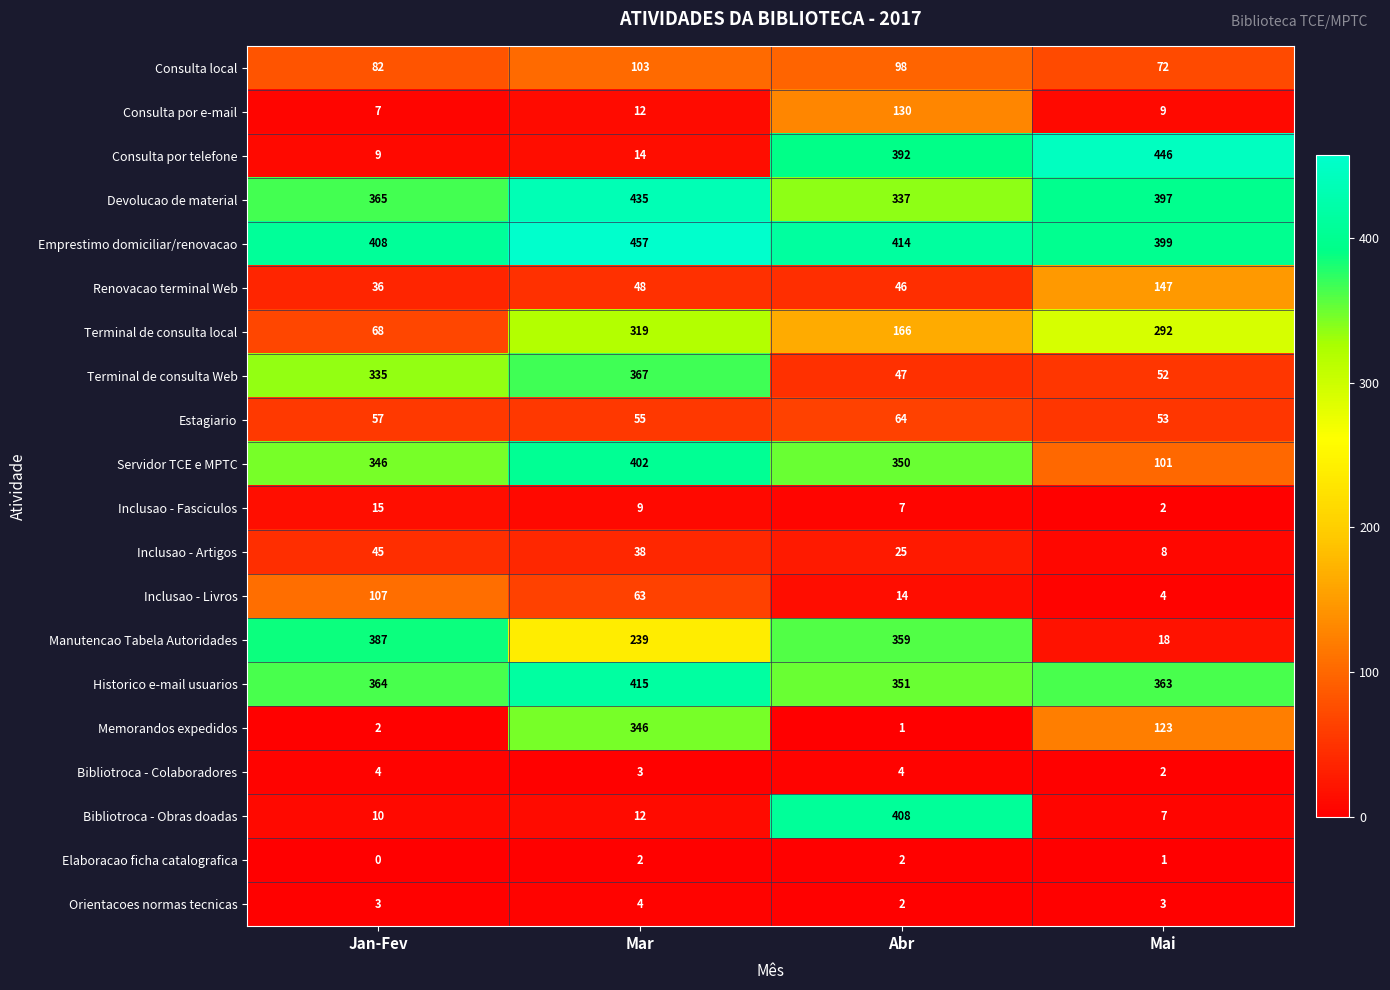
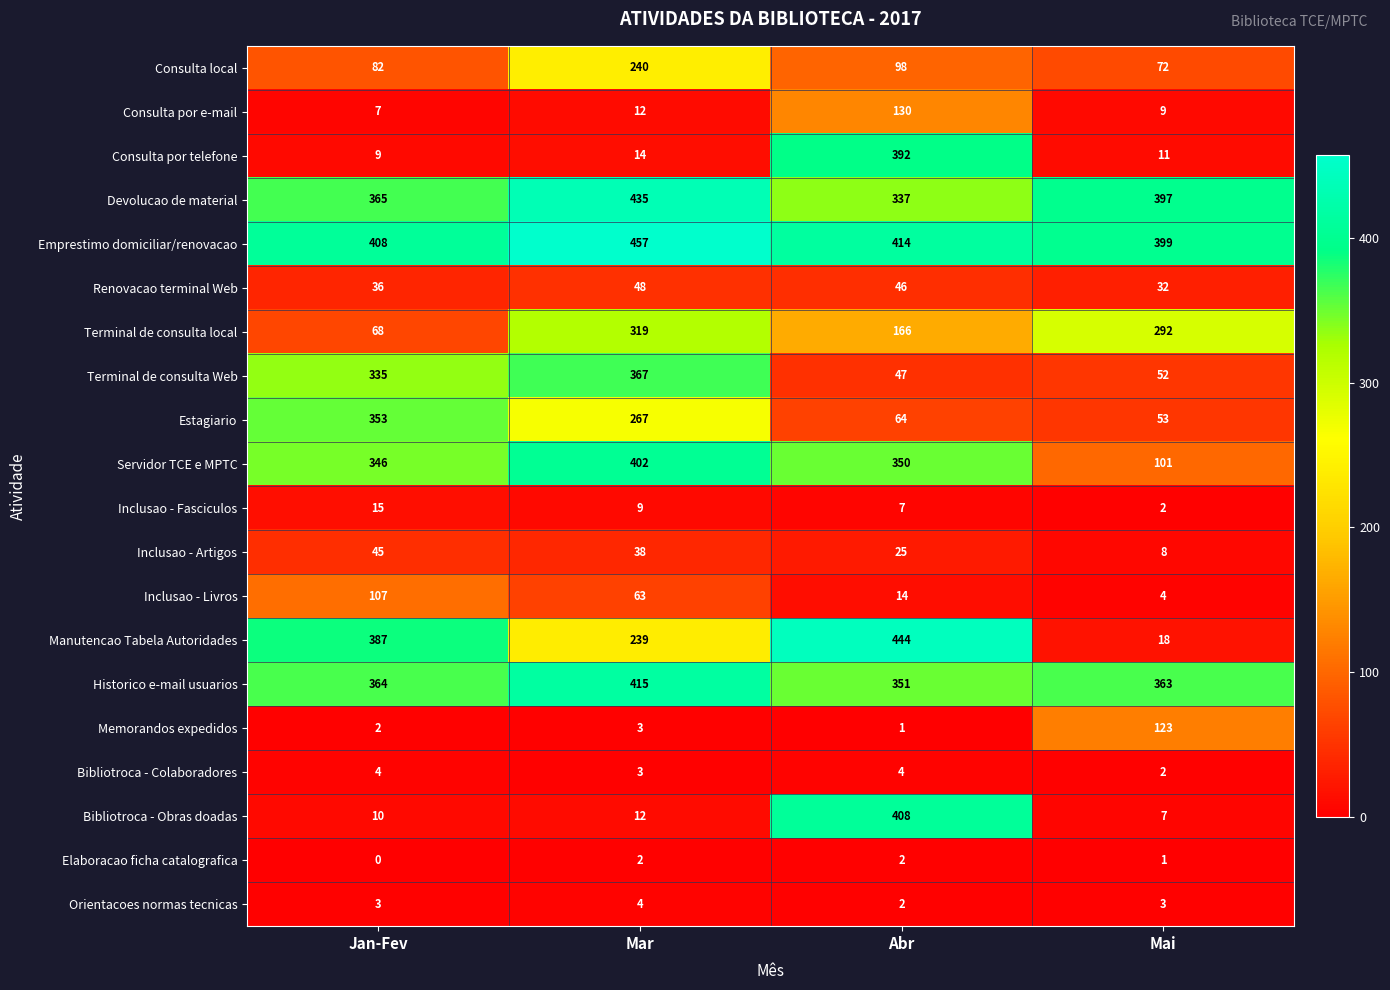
  {
    "Consulta local": {
      "Jan-Fev": 82,
-     "Mar": 103,
+     "Mar": 240,
      "Abr": 98,
      "Mai": 72
    },
    "Consulta por e-mail": {
      "Jan-Fev": 7,
      "Mar": 12,
      "Abr": 130,
      "Mai": 9
    },
    "Consulta por telefone": {
      "Jan-Fev": 9,
      "Mar": 14,
      "Abr": 392,
-     "Mai": 446
+     "Mai": 11
    },
    "Devolucao de material": {
      "Jan-Fev": 365,
      "Mar": 435,
      "Abr": 337,
      "Mai": 397
    },
    "Emprestimo domiciliar/renovacao": {
      "Jan-Fev": 408,
      "Mar": 457,
      "Abr": 414,
      "Mai": 399
    },
    "Renovacao terminal Web": {
      "Jan-Fev": 36,
      "Mar": 48,
      "Abr": 46,
-     "Mai": 147
+     "Mai": 32
    },
    "Terminal de consulta local": {
      "Jan-Fev": 68,
      "Mar": 319,
      "Abr": 166,
      "Mai": 292
    },
    "Terminal de consulta Web": {
      "Jan-Fev": 335,
      "Mar": 367,
      "Abr": 47,
      "Mai": 52
    },
    "Estagiario": {
-     "Jan-Fev": 57,
-     "Mar": 55,
+     "Jan-Fev": 353,
+     "Mar": 267,
      "Abr": 64,
      "Mai": 53
    },
    "Servidor TCE e MPTC": {
      "Jan-Fev": 346,
      "Mar": 402,
      "Abr": 350,
      "Mai": 101
    },
    "Inclusao - Fasciculos": {
      "Jan-Fev": 15,
      "Mar": 9,
      "Abr": 7,
      "Mai": 2
    },
    "Inclusao - Artigos": {
      "Jan-Fev": 45,
      "Mar": 38,
      "Abr": 25,
      "Mai": 8
    },
    "Inclusao - Livros": {
      "Jan-Fev": 107,
      "Mar": 63,
      "Abr": 14,
      "Mai": 4
    },
    "Manutencao Tabela Autoridades": {
      "Jan-Fev": 387,
      "Mar": 239,
-     "Abr": 359,
+     "Abr": 444,
      "Mai": 18
    },
    "Historico e-mail usuarios": {
      "Jan-Fev": 364,
      "Mar": 415,
      "Abr": 351,
      "Mai": 363
    },
    "Memorandos expedidos": {
      "Jan-Fev": 2,
-     "Mar": 346,
+     "Mar": 3,
      "Abr": 1,
      "Mai": 123
    },
    "Bibliotroca - Colaboradores": {
      "Jan-Fev": 4,
      "Mar": 3,
      "Abr": 4,
      "Mai": 2
    },
    "Bibliotroca - Obras doadas": {
      "Jan-Fev": 10,
      "Mar": 12,
      "Abr": 408,
      "Mai": 7
    },
    "Elaboracao ficha catalografica": {
      "Jan-Fev": 0,
      "Mar": 2,
      "Abr": 2,
      "Mai": 1
    },
    "Orientacoes normas tecnicas": {
      "Jan-Fev": 3,
      "Mar": 4,
      "Abr": 2,
      "Mai": 3
    }
  }
